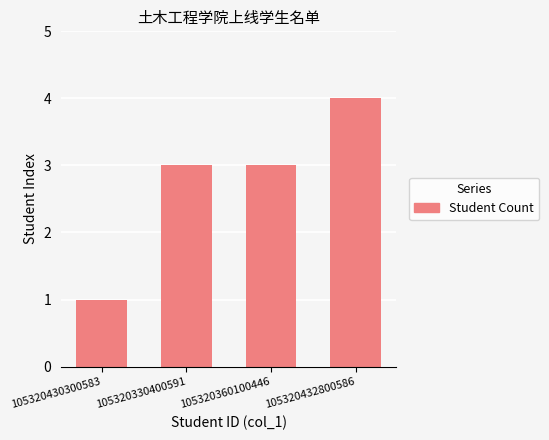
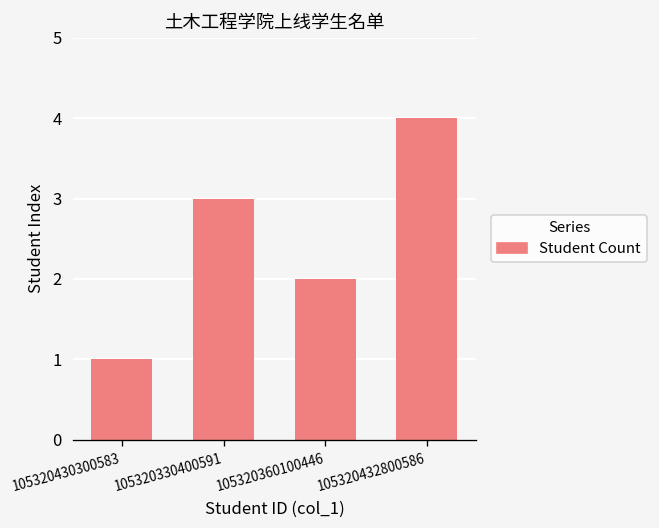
  {
    "105320430300583": 1,
    "105320330400591": 3,
-   "105320360100446": 3,
+   "105320360100446": 2,
    "105320432800586": 4
  }
